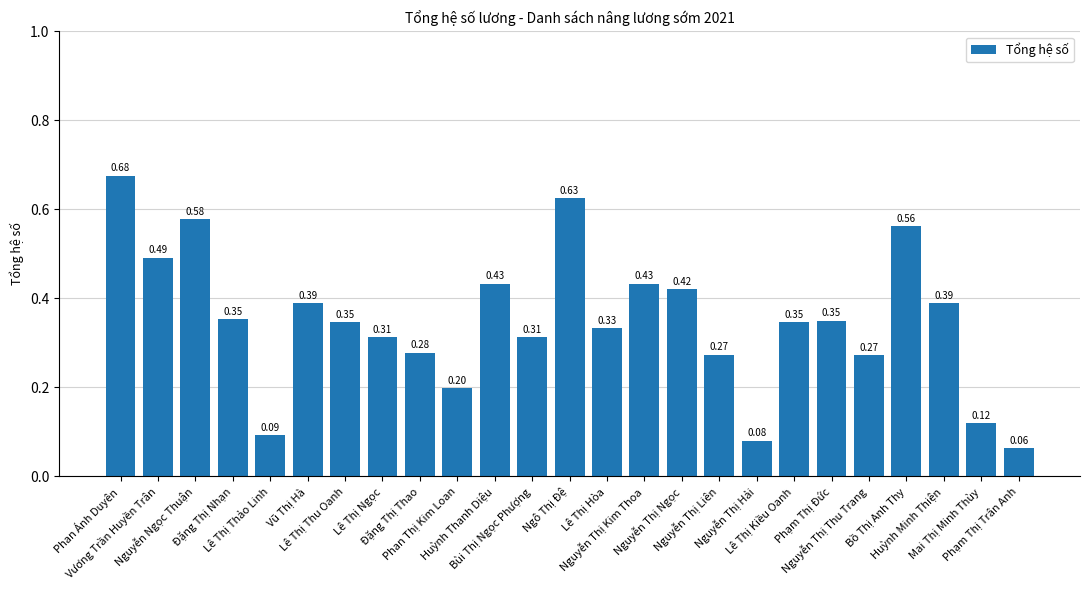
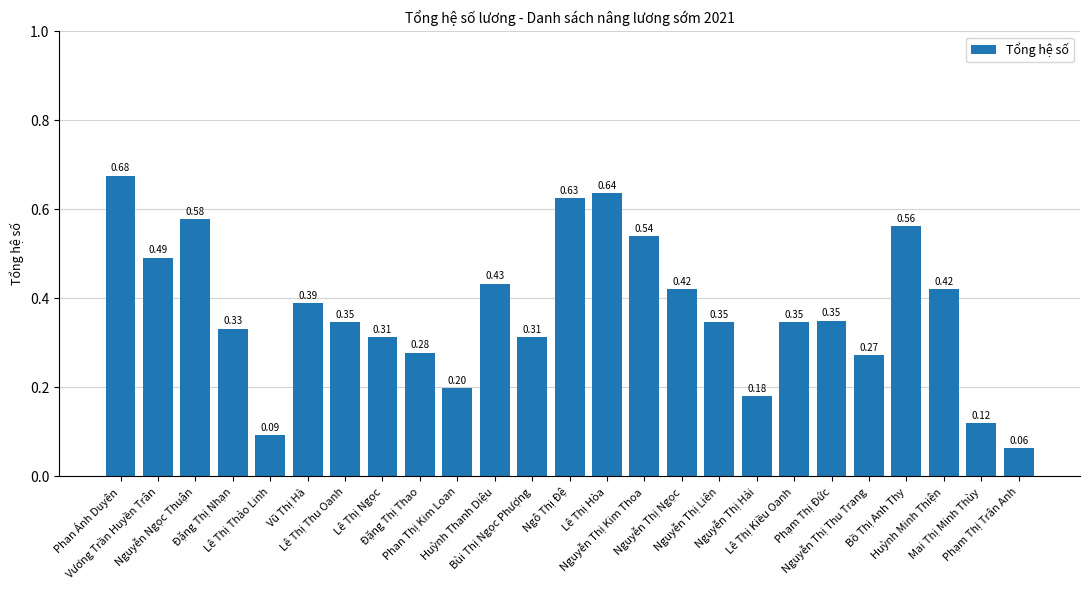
  {
    "Phan Ánh Duyên": 0.68,
    "Vương Trần Huyền Trân": 0.49,
    "Nguyễn Ngọc Thuận": 0.58,
-   "Đặng Thị Nhạn": 0.35,
+   "Đặng Thị Nhạn": 0.33,
    "Lê Thị Thảo Linh": 0.09,
    "Vũ Thị Hà": 0.39,
    "Lê Thị Thu Oanh": 0.35,
    "Lê Thị Ngọc": 0.31,
    "Đặng Thị Thao": 0.28,
    "Phan Thị Kim Loan": 0.20,
    "Huỳnh Thanh Diệu": 0.43,
    "Bùi Thị Ngọc Phượng": 0.31,
    "Ngô Thị Đệ": 0.63,
-   "Lê Thị Hòa": 0.33,
-   "Nguyễn Thị Kim Thoa": 0.43,
+   "Lê Thị Hòa": 0.64,
+   "Nguyễn Thị Kim Thoa": 0.54,
    "Nguyễn Thị Ngọc": 0.42,
-   "Nguyễn Thị Liên": 0.27,
-   "Nguyễn Thị Hải": 0.08,
+   "Nguyễn Thị Liên": 0.35,
+   "Nguyễn Thị Hải": 0.18,
    "Lê Thị Kiều Oanh": 0.35,
    "Phạm Thị Đức": 0.35,
    "Nguyễn Thị Thu Trang": 0.27,
    "Bồ Thị Anh Thy": 0.56,
-   "Huỳnh Minh Thiện": 0.39,
+   "Huỳnh Minh Thiện": 0.42,
    "Mai Thị Minh Thùy": 0.12,
    "Phạm Thị Trân Anh": 0.06
  }
